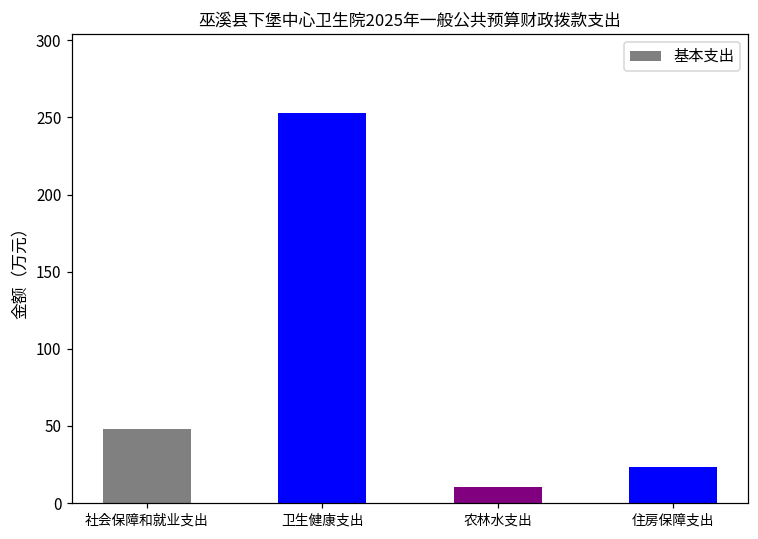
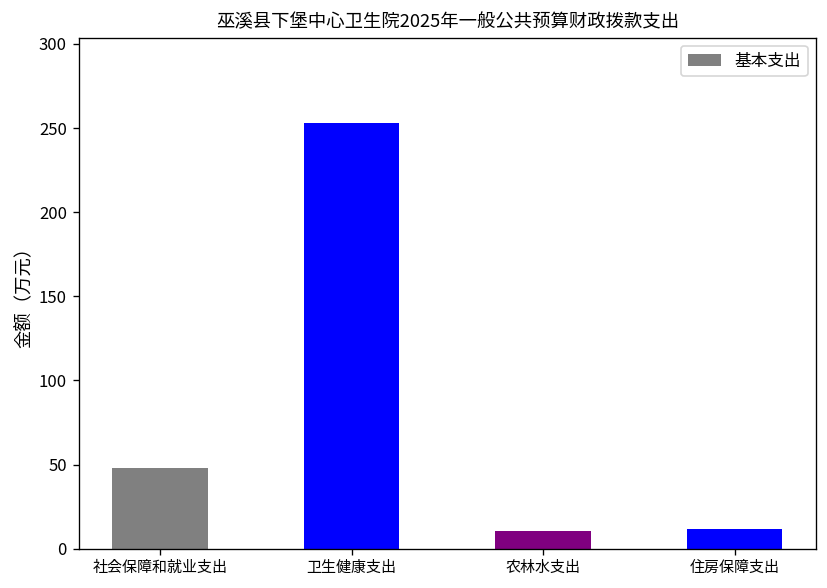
  {
    "社会保障和就业支出": 48,
    "卫生健康支出": 253,
    "农林水支出": 11,
-   "住房保障支出": 23
+   "住房保障支出": 12
  }
